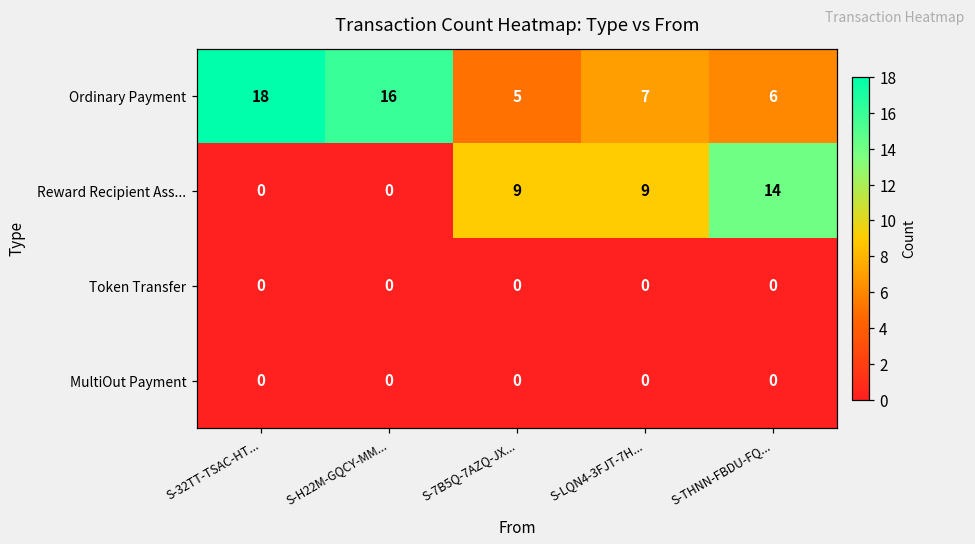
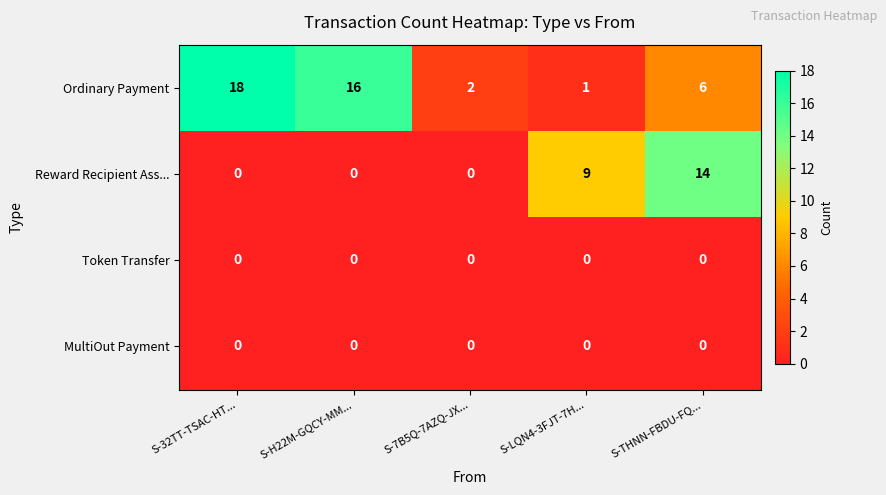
  {
    "Ordinary Payment": {
      "S-32TT-TSAC-HT...": 18,
      "S-H22M-GQCY-MM...": 16,
-     "S-7B5Q-7AZQ-JX...": 5,
-     "S-LQN4-3FJT-7H...": 7,
+     "S-7B5Q-7AZQ-JX...": 2,
+     "S-LQN4-3FJT-7H...": 1,
      "S-THNN-FBDU-FQ...": 6
    },
    "Reward Recipient Ass...": {
      "S-32TT-TSAC-HT...": 0,
      "S-H22M-GQCY-MM...": 0,
-     "S-7B5Q-7AZQ-JX...": 9,
+     "S-7B5Q-7AZQ-JX...": 0,
      "S-LQN4-3FJT-7H...": 9,
      "S-THNN-FBDU-FQ...": 14
    },
    "Token Transfer": {
      "S-32TT-TSAC-HT...": 0,
      "S-H22M-GQCY-MM...": 0,
      "S-7B5Q-7AZQ-JX...": 0,
      "S-LQN4-3FJT-7H...": 0,
      "S-THNN-FBDU-FQ...": 0
    },
    "MultiOut Payment": {
      "S-32TT-TSAC-HT...": 0,
      "S-H22M-GQCY-MM...": 0,
      "S-7B5Q-7AZQ-JX...": 0,
      "S-LQN4-3FJT-7H...": 0,
      "S-THNN-FBDU-FQ...": 0
    }
  }
